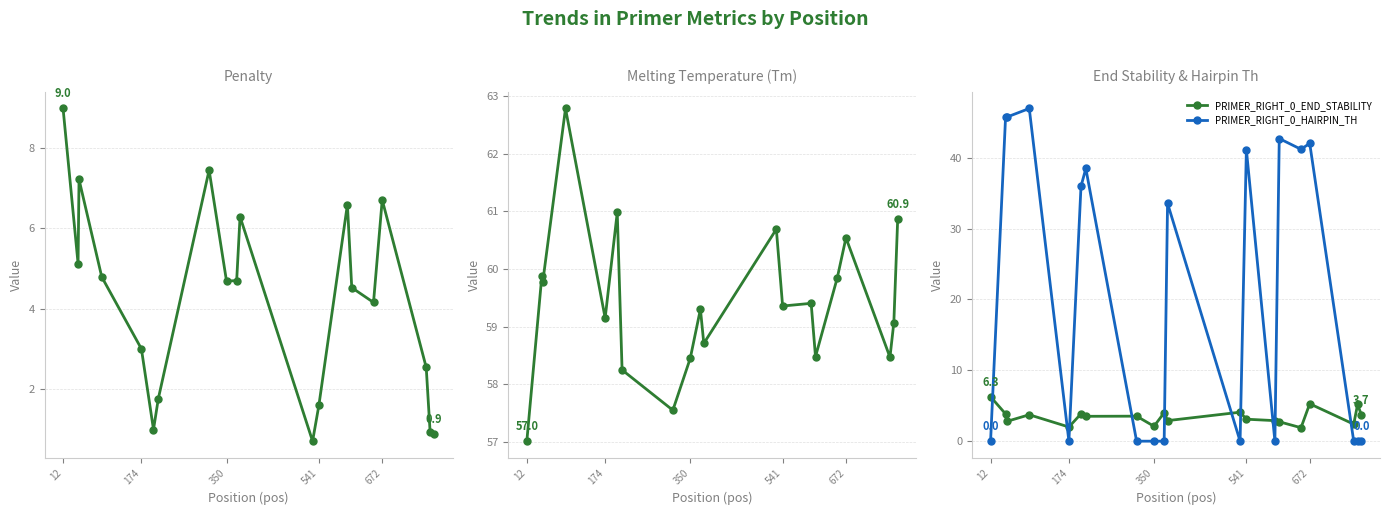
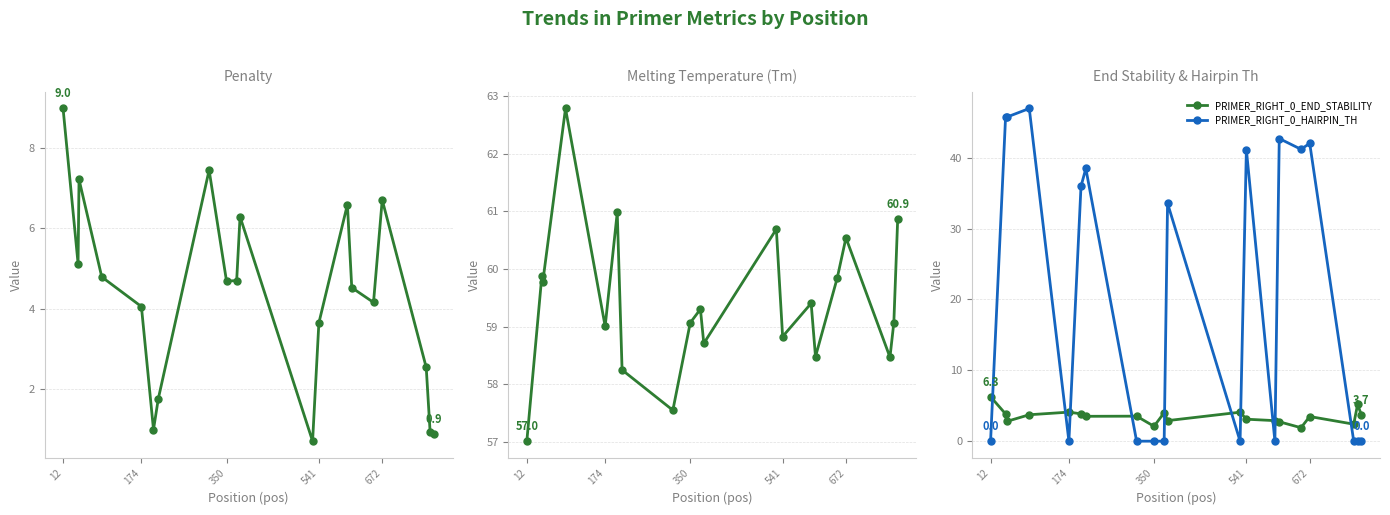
  {
    "Penalty": {
-     "174": 3.0,
+     "174": 4.1,
      "350": 4.7,
-     "541": 1.6,
+     "541": 3.6,
      "672": 6.7
    },
    "Melting Temperature (Tm)": {
-     "174": 59.1,
-     "350": 58.4,
-     "541": 59.4,
+     "174": 59.0,
+     "350": 59.1,
+     "541": 58.8,
      "672": 60.5
    },
    "End Stability & Hairpin Th": {
      "PRIMER_RIGHT_0_END_STABILITY": {
-       "174": 2,
+       "174": 4,
        "350": 2,
        "541": 3,
-       "672": 5
+       "672": 3
      },
      "PRIMER_RIGHT_0_HAIRPIN_TH": {
        "12": 0.0
      }
    }
  }
